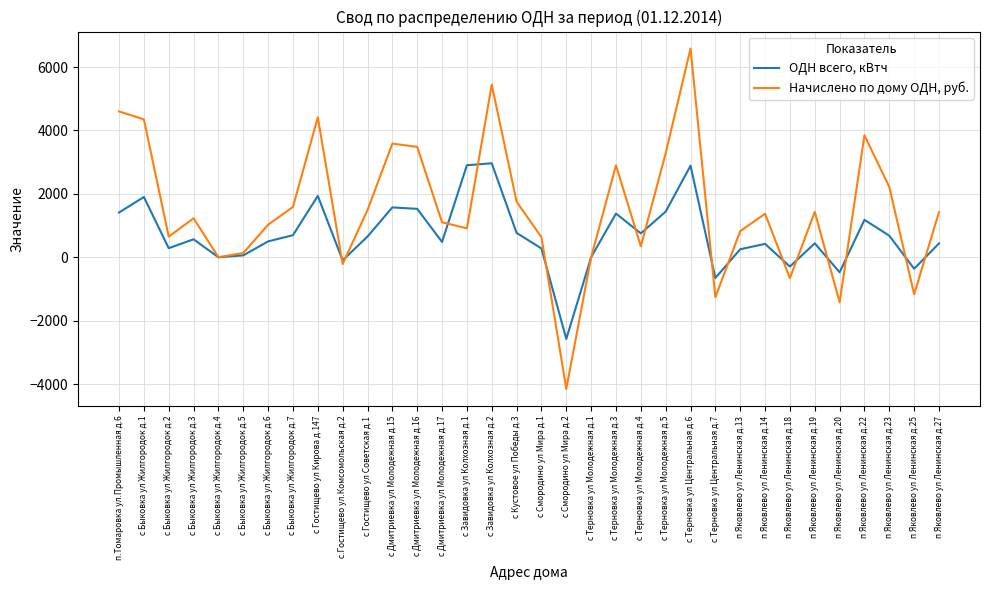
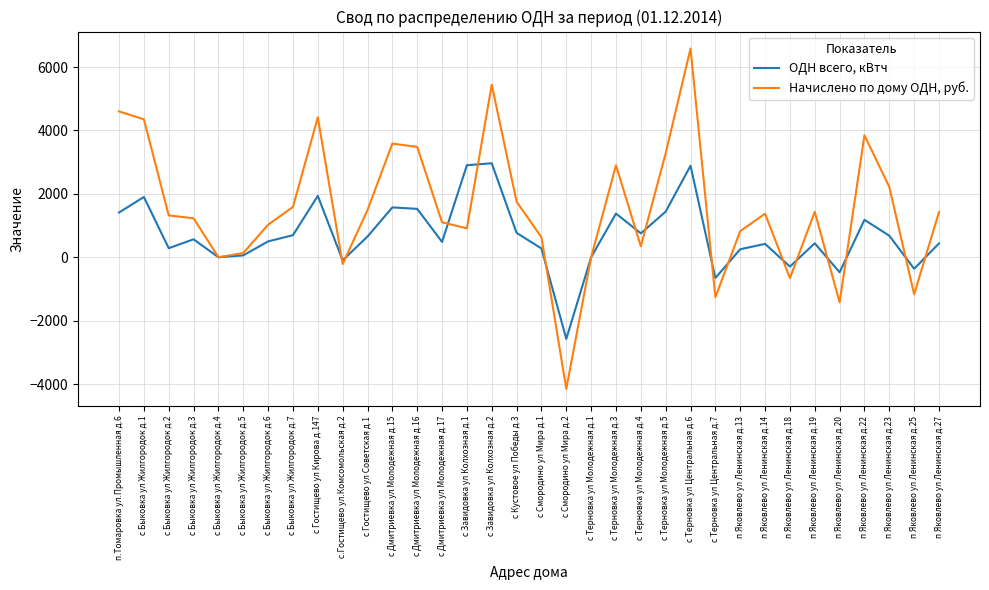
  {
    "ОДН всего, кВтч": {
      "п.Томаровка ул.Промышленная д.6": 1400,
      "с Быковка ул Жилгородок д.1": 1900,
      "с Быковка ул Жилгородок д.2": 300,
      "с Быковка ул Жилгородок д.3": 600,
      "с Быковка ул Жилгородок д.6": 500,
      "с Быковка ул Жилгородок д.7": 700,
      "с Гостищево ул Кирова д.147": 1900,
      "с.Гостищево ул.Комсомольская д.2": -100,
      "с Гостищево ул Советская д.1": 700,
      "с Дмитриевка ул Молодежная д.15": 1600,
      "с Дмитриевка ул Молодежная д.16": 1500,
      "с Дмитриевка ул Молодежная д.17": 500,
      "с Завидовка ул Колхозная д.1": 2900,
      "с Завидовка ул Колхозная д.2": 3000,
      "с Кустовое ул Победы д.3": 800,
      "с Смородино ул Мира д.1": 300,
      "с Смородино ул Мира д.2": -2600,
      "с Терновка ул Молодежная д.3": 1400,
      "с Терновка ул Молодежная д.4": 800,
      "с Терновка ул Молодежная д.5": 1400,
      "с Терновка ул Центральная д.6": 2900,
      "с Терновка ул Центральная д.7": -700,
      "п Яковлево ул Ленинская д.13": 300,
      "п Яковлево ул Ленинская д.14": 400,
      "п Яковлево ул Ленинская д.18": -300,
      "п Яковлево ул Ленинская д.19": 400,
      "п Яковлево ул Ленинская д.20": -500,
      "п Яковлево ул Ленинская д.22": 1200,
      "п Яковлево ул Ленинская д.23": 700,
      "п Яковлево ул Ленинская д.25": -400,
      "п Яковлево ул Ленинская д.27": 400
    },
    "Начислено по дому ОДН, руб.": {
      "п.Томаровка ул.Промышленная д.6": 4600,
      "с Быковка ул Жилгородок д.1": 4400,
-     "с Быковка ул Жилгородок д.2": 700,
+     "с Быковка ул Жилгородок д.2": 1300,
      "с Быковка ул Жилгородок д.3": 1200,
      "с Быковка ул Жилгородок д.6": 1000,
      "с Быковка ул Жилгородок д.7": 1600,
      "с Гостищево ул Кирова д.147": 4400,
      "с.Гостищево ул.Комсомольская д.2": -200,
      "с Гостищево ул Советская д.1": 1500,
      "с Дмитриевка ул Молодежная д.15": 3600,
      "с Дмитриевка ул Молодежная д.16": 3500,
      "с Дмитриевка ул Молодежная д.17": 1100,
      "с Завидовка ул Колхозная д.1": 900,
      "с Завидовка ул Колхозная д.2": 5400,
      "с Кустовое ул Победы д.3": 1800,
      "с Смородино ул Мира д.1": 600,
      "с Смородино ул Мира д.2": -4200,
      "с Терновка ул Молодежная д.3": 2900,
      "с Терновка ул Молодежная д.4": 300,
      "с Терновка ул Молодежная д.5": 3300,
      "с Терновка ул Центральная д.6": 6600,
      "с Терновка ул Центральная д.7": -1300,
      "п Яковлево ул Ленинская д.13": 800,
      "п Яковлево ул Ленинская д.14": 1400,
      "п Яковлево ул Ленинская д.18": -700,
      "п Яковлево ул Ленинская д.19": 1400,
      "п Яковлево ул Ленинская д.20": -1400,
      "п Яковлево ул Ленинская д.22": 3800,
      "п Яковлево ул Ленинская д.23": 2200,
      "п Яковлево ул Ленинская д.25": -1200,
      "п Яковлево ул Ленинская д.27": 1400
    }
  }
